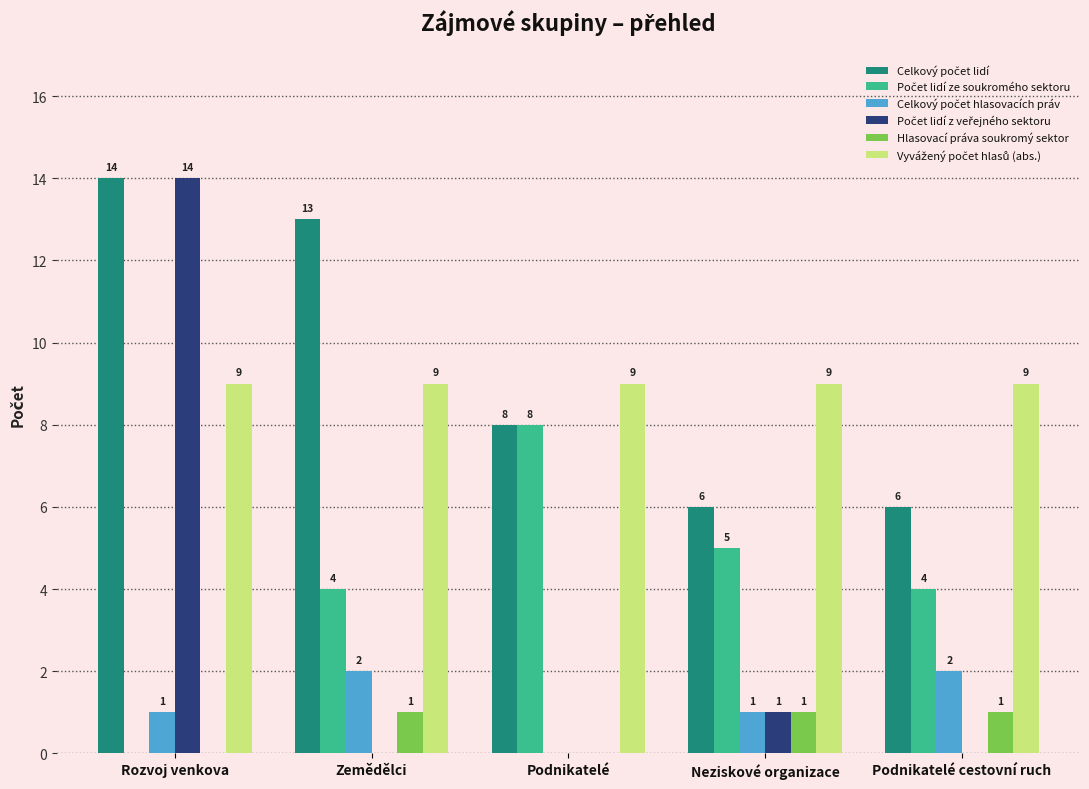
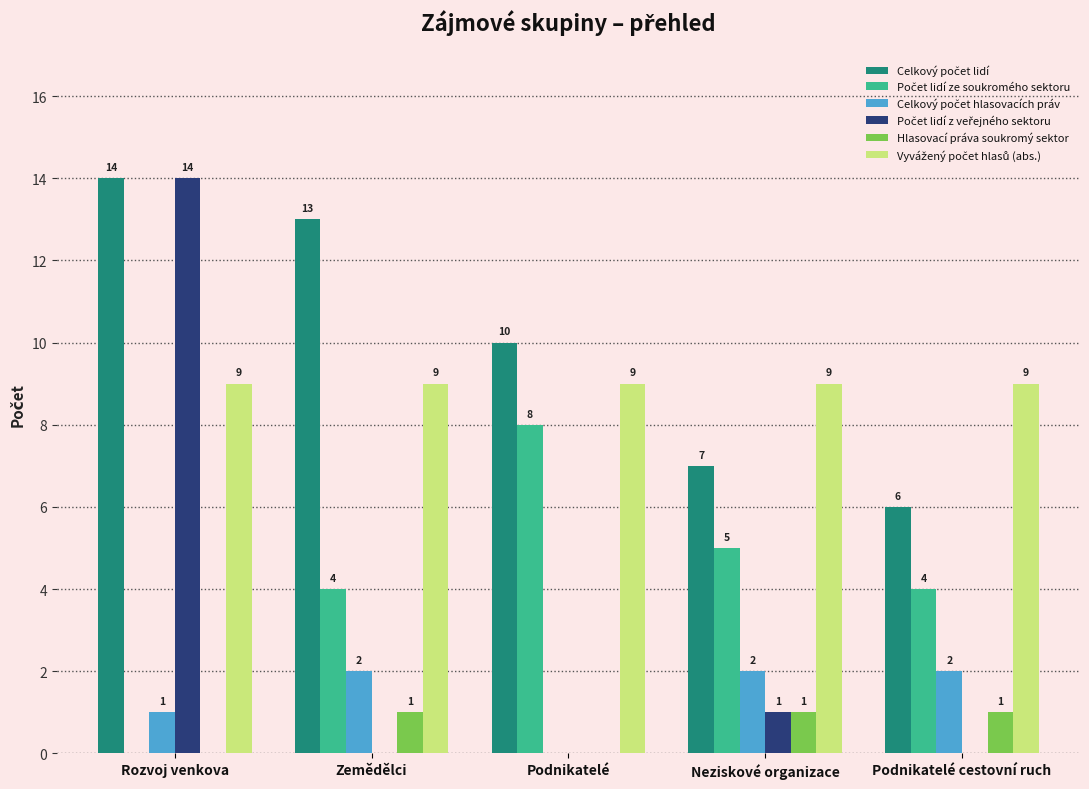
  {
    "Celkový počet lidí": {
      "Rozvoj venkova": 14,
      "Zemědělci": 13,
-     "Podnikatelé": 8,
-     "Neziskové organizace": 6,
+     "Podnikatelé": 10,
+     "Neziskové organizace": 7,
      "Podnikatelé cestovní ruch": 6
    },
    "Počet lidí ze soukromého sektoru": {
      "Zemědělci": 4,
      "Podnikatelé": 8,
      "Neziskové organizace": 5,
      "Podnikatelé cestovní ruch": 4
    },
    "Celkový počet hlasovacích práv": {
      "Rozvoj venkova": 1,
      "Zemědělci": 2,
-     "Neziskové organizace": 1,
+     "Neziskové organizace": 2,
      "Podnikatelé cestovní ruch": 2
    },
    "Počet lidí z veřejného sektoru": {
      "Rozvoj venkova": 14,
      "Neziskové organizace": 1
    },
    "Hlasovací práva soukromý sektor": {
      "Zemědělci": 1,
      "Neziskové organizace": 1,
      "Podnikatelé cestovní ruch": 1
    },
    "Vyvážený počet hlasů (abs.)": {
      "Rozvoj venkova": 9,
      "Zemědělci": 9,
      "Podnikatelé": 9,
      "Neziskové organizace": 9,
      "Podnikatelé cestovní ruch": 9
    }
  }
